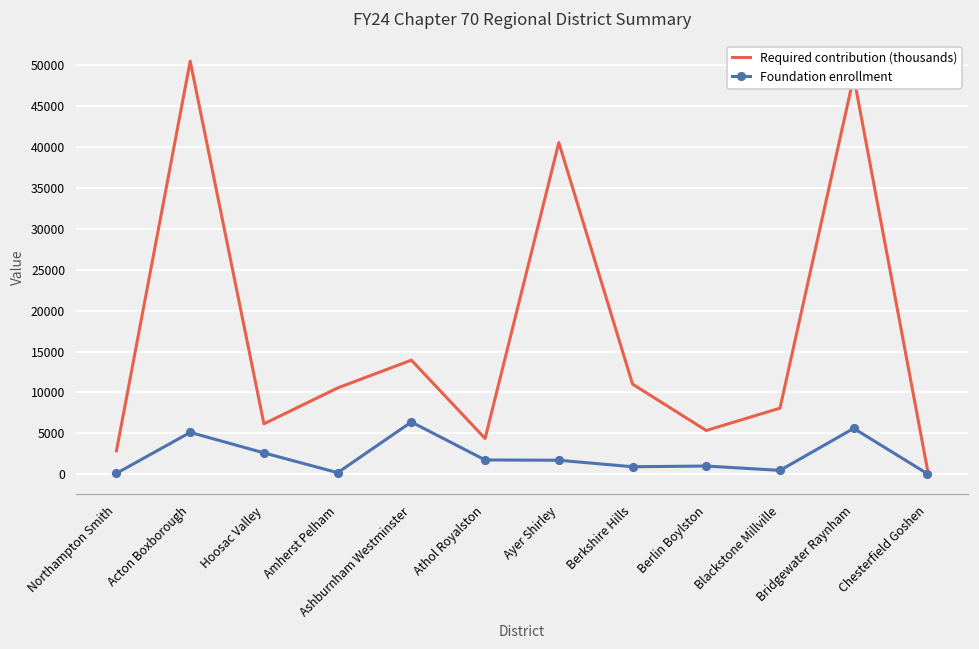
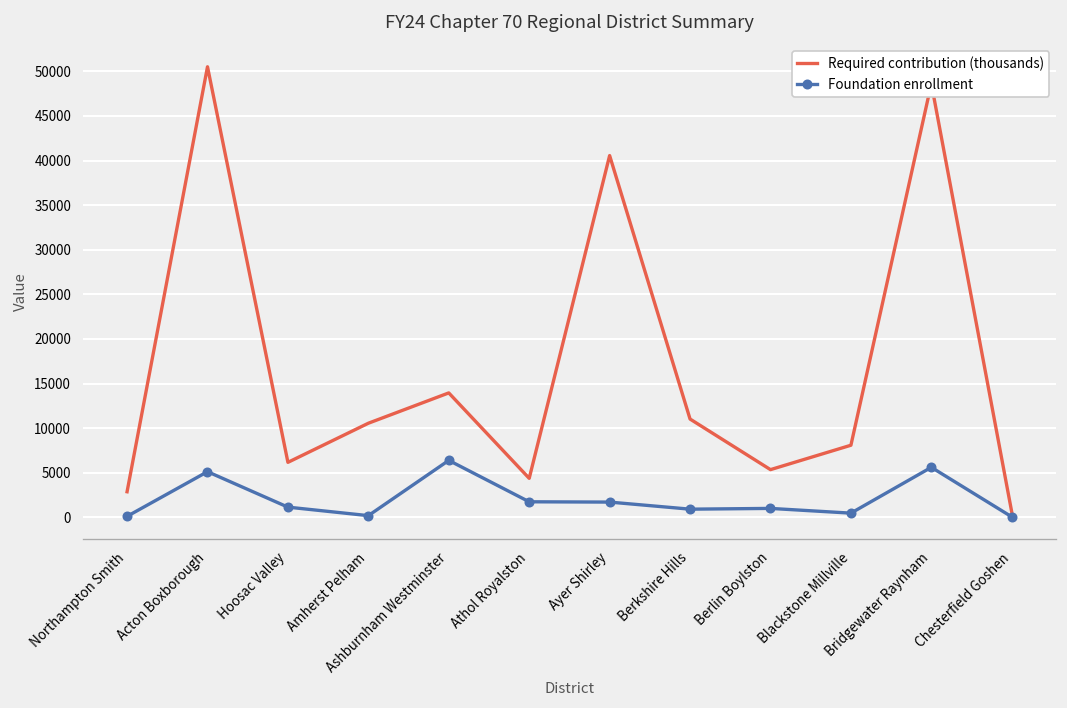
  {
    "Required contribution (thousands)": {
      "Northampton Smith": 3000,
      "Acton Boxborough": 51000,
      "Hoosac Valley": 6000,
      "Amherst Pelham": 11000,
      "Ashburnham Westminster": 14000,
      "Athol Royalston": 4000,
      "Ayer Shirley": 41000,
      "Berkshire Hills": 11000,
      "Berlin Boylston": 5000,
      "Blackstone Millville": 8000,
      "Chesterfield Goshen": 1000
    },
    "Foundation enrollment": {
      "Northampton Smith": 0,
      "Acton Boxborough": 5000,
-     "Hoosac Valley": 3000,
+     "Hoosac Valley": 1000,
      "Amherst Pelham": 0,
      "Ashburnham Westminster": 6000,
      "Athol Royalston": 2000,
      "Ayer Shirley": 2000,
      "Berkshire Hills": 1000,
      "Berlin Boylston": 1000,
      "Blackstone Millville": 0,
      "Bridgewater Raynham": 6000,
      "Chesterfield Goshen": 0
    }
  }
